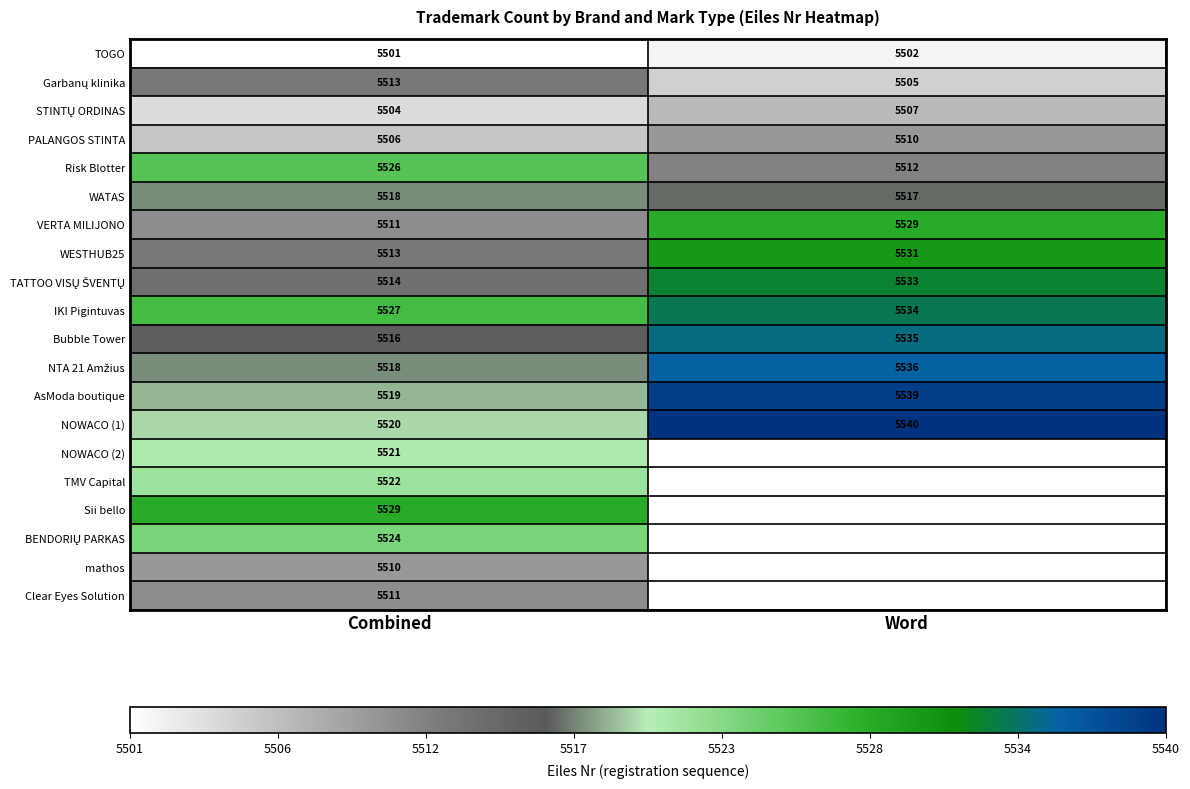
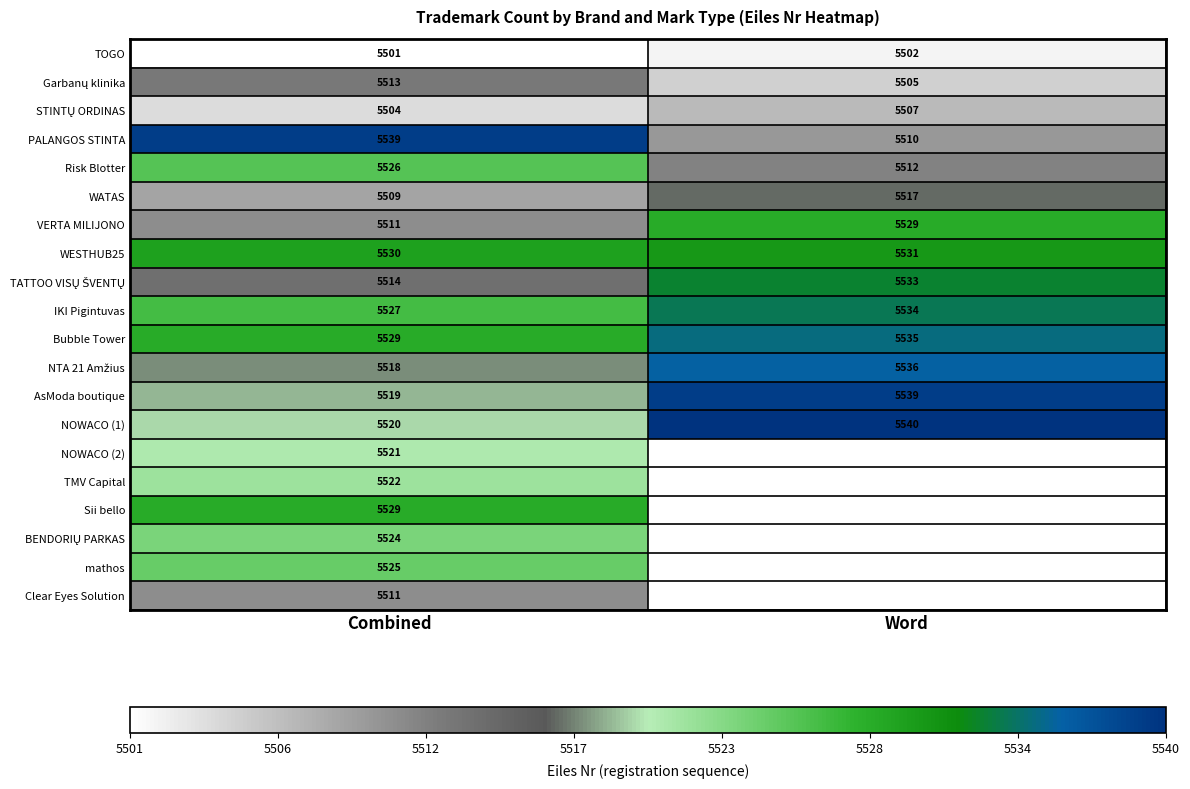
  {
    "TOGO": {
      "Combined": 5501,
      "Word": 5502
    },
    "Garbanų klinika": {
      "Combined": 5513,
      "Word": 5505
    },
    "STINTŲ ORDINAS": {
      "Combined": 5504,
      "Word": 5507
    },
    "PALANGOS STINTA": {
-     "Combined": 5506,
+     "Combined": 5539,
      "Word": 5510
    },
    "Risk Blotter": {
      "Combined": 5526,
      "Word": 5512
    },
    "WATAS": {
-     "Combined": 5518,
+     "Combined": 5509,
      "Word": 5517
    },
    "VERTA MILIJONO": {
      "Combined": 5511,
      "Word": 5529
    },
    "WESTHUB25": {
-     "Combined": 5513,
+     "Combined": 5530,
      "Word": 5531
    },
    "TATTOO VISŲ ŠVENTŲ": {
      "Combined": 5514,
      "Word": 5533
    },
    "IKI Pigintuvas": {
      "Combined": 5527,
      "Word": 5534
    },
    "Bubble Tower": {
-     "Combined": 5516,
+     "Combined": 5529,
      "Word": 5535
    },
    "NTA 21 Amžius": {
      "Combined": 5518,
      "Word": 5536
    },
    "AsModa boutique": {
      "Combined": 5519,
      "Word": 5539
    },
    "NOWACO (1)": {
      "Combined": 5520,
      "Word": 5540
    },
    "NOWACO (2)": {
      "Combined": 5521
    },
    "TMV Capital": {
      "Combined": 5522
    },
    "Sii bello": {
      "Combined": 5529
    },
    "BENDORIŲ PARKAS": {
      "Combined": 5524
    },
    "mathos": {
-     "Combined": 5510
+     "Combined": 5525
    },
    "Clear Eyes Solution": {
      "Combined": 5511
    }
  }
